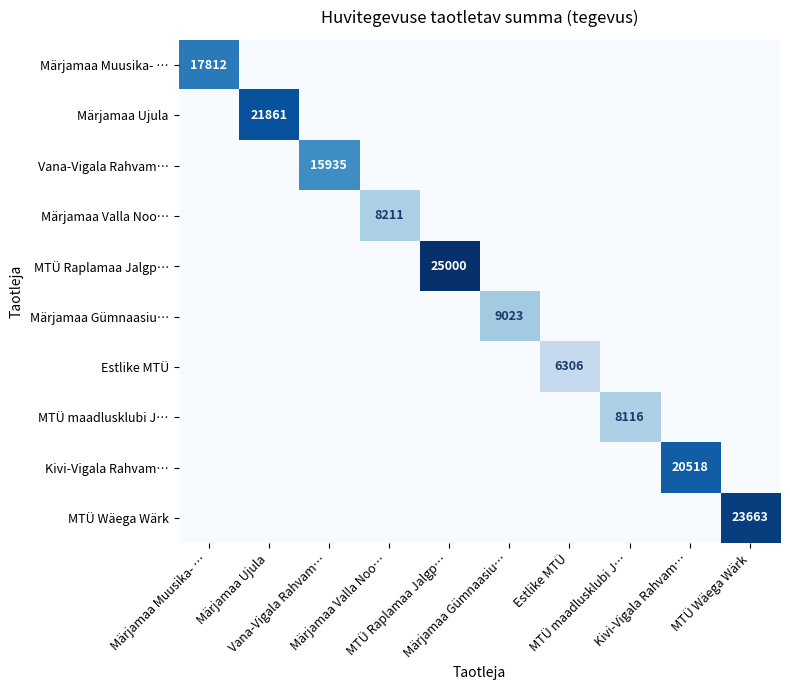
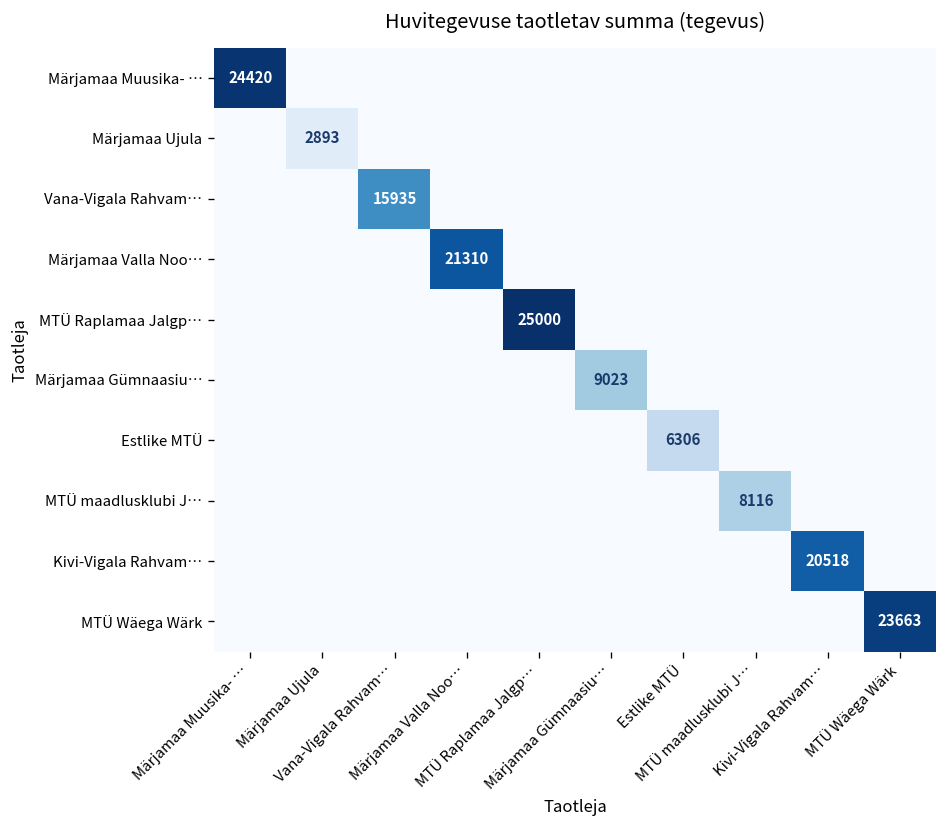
  {
    "Märjamaa Muusika- …": {
-     "Märjamaa Muusika- …": 17812
+     "Märjamaa Muusika- …": 24420
    },
    "Märjamaa Ujula": {
-     "Märjamaa Ujula": 21861
+     "Märjamaa Ujula": 2893
    },
    "Vana-Vigala Rahvam…": {
      "Vana-Vigala Rahvam…": 15935
    },
    "Märjamaa Valla Noo…": {
-     "Märjamaa Valla Noo…": 8211
+     "Märjamaa Valla Noo…": 21310
    },
    "MTÜ Raplamaa Jalgp…": {
      "MTÜ Raplamaa Jalgp…": 25000
    },
    "Märjamaa Gümnaasiu…": {
      "Märjamaa Gümnaasiu…": 9023
    },
    "Estlike MTÜ": {
      "Estlike MTÜ": 6306
    },
    "MTÜ maadlusklubi J…": {
      "MTÜ maadlusklubi J…": 8116
    },
    "Kivi-Vigala Rahvam…": {
      "Kivi-Vigala Rahvam…": 20518
    },
    "MTÜ Wäega Wärk": {
      "MTÜ Wäega Wärk": 23663
    }
  }
